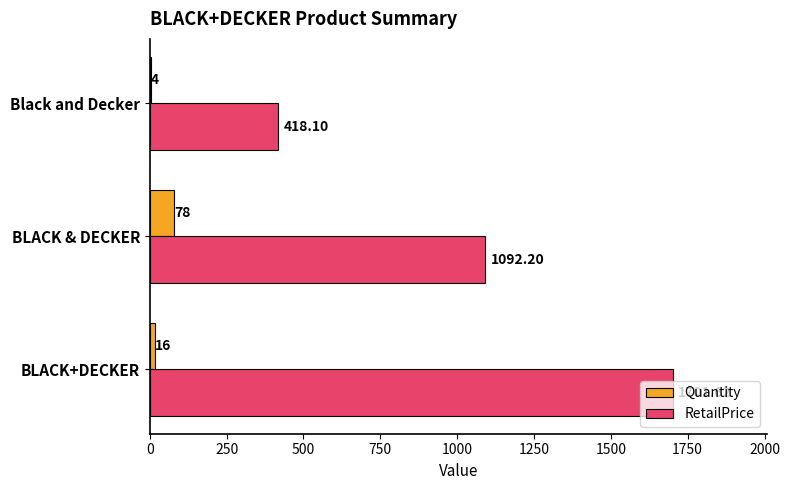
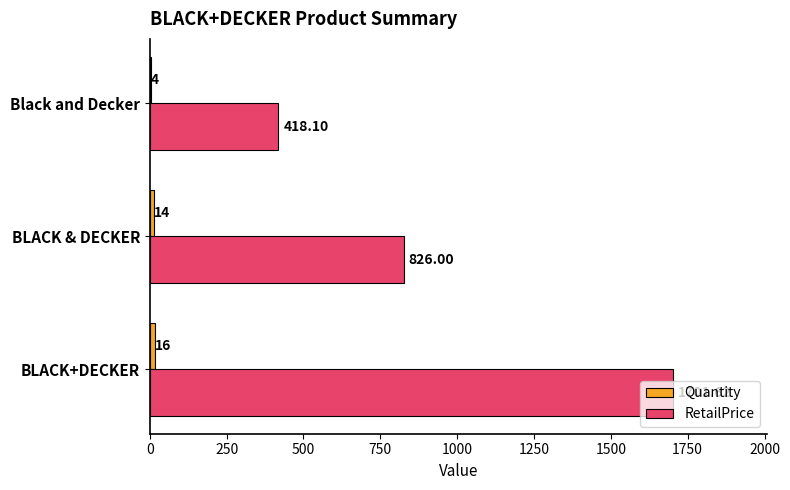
  {
    "Quantity": {
      "Black and Decker": 4,
-     "BLACK & DECKER": 78,
+     "BLACK & DECKER": 14,
      "BLACK+DECKER": 16
    },
    "RetailPrice": {
      "Black and Decker": 418.10,
-     "BLACK & DECKER": 1092.20
+     "BLACK & DECKER": 826.00
    }
  }
